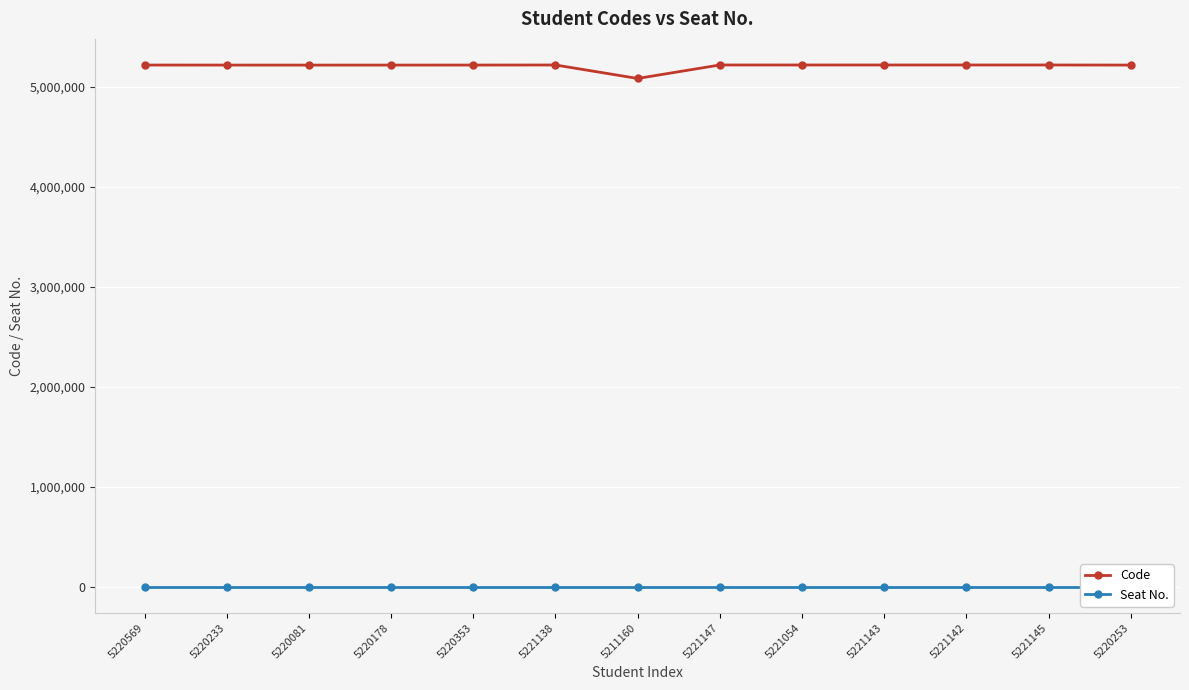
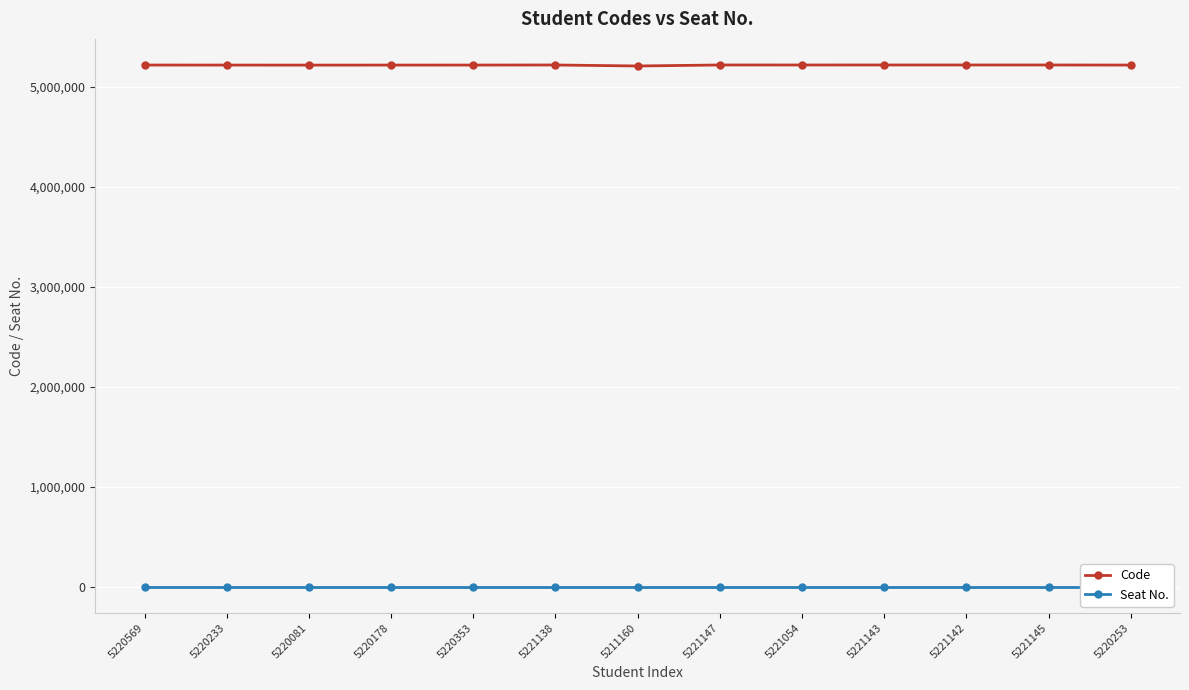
  {
    "Code": {
      "5220569": "5,200,000",
      "5220233": "5,200,000",
      "5220081": "5,200,000",
      "5220178": "5,200,000",
      "5220353": "5,200,000",
      "5221138": "5,200,000",
-     "5211160": "5,100,000",
+     "5211160": "5,200,000",
      "5221147": "5,200,000",
      "5221054": "5,200,000",
      "5221143": "5,200,000",
      "5221142": "5,200,000",
      "5221145": "5,200,000",
      "5220253": "5,200,000"
    },
    "Seat No.": {
      "5220569": "0",
      "5220233": "0",
      "5220081": "0",
      "5220178": "0",
      "5220353": "0",
      "5221138": "0",
      "5211160": "0",
      "5221147": "0",
      "5221054": "0",
      "5221143": "0",
      "5221142": "0",
      "5221145": "0"
    }
  }
